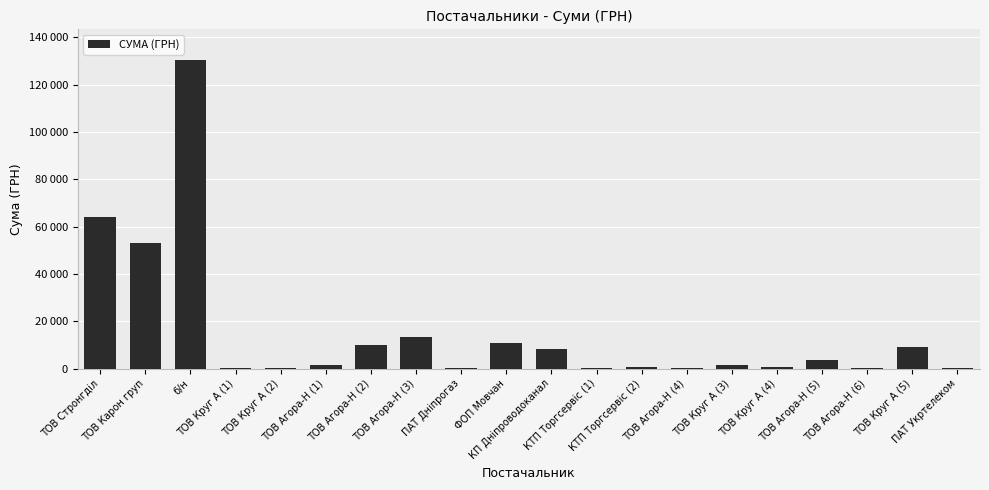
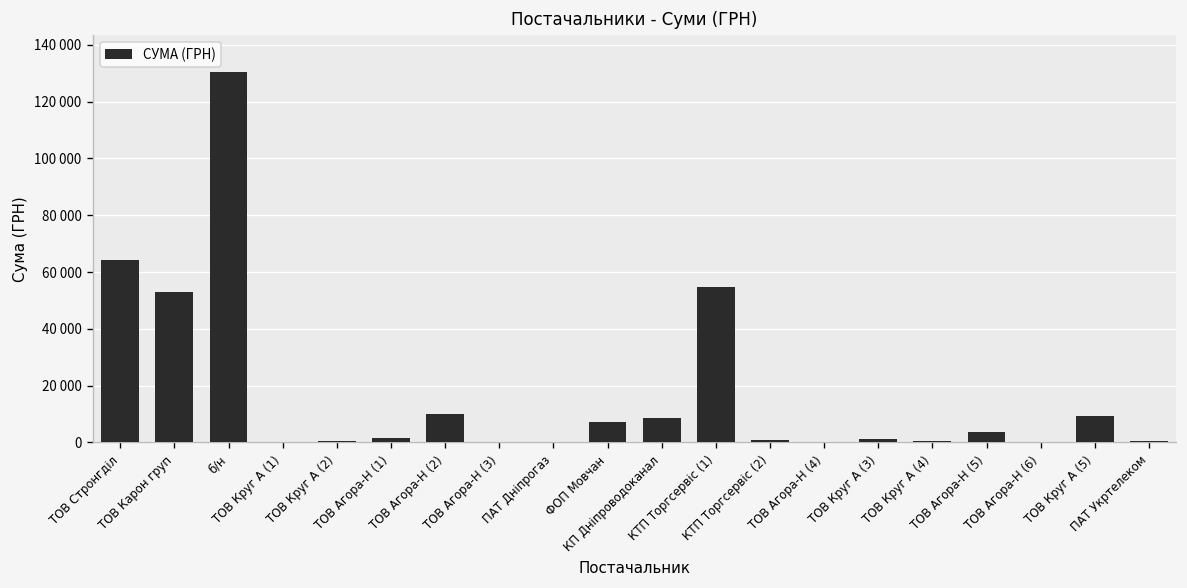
  {
    "ТОВ Стронгділ": 64000,
    "ТОВ Карон груп": 53000,
    "б/н": 130000,
    "ТОВ Агора-Н (1)": 2000,
    "ТОВ Агора-Н (2)": 10000,
-   "ТОВ Агора-Н (3)": 13000,
-   "ФОП Мовчан": 11000,
+   "ТОВ Агора-Н (3)": 0,
+   "ФОП Мовчан": 7000,
    "КП Дніпроводоканал": 8000,
-   "КТП Торгсервіс (1)": 0,
+   "КТП Торгсервіс (1)": 55000,
    "ТОВ Круг А (3)": 1000,
    "ТОВ Агора-Н (5)": 4000,
    "ТОВ Круг А (5)": 9000
  }
